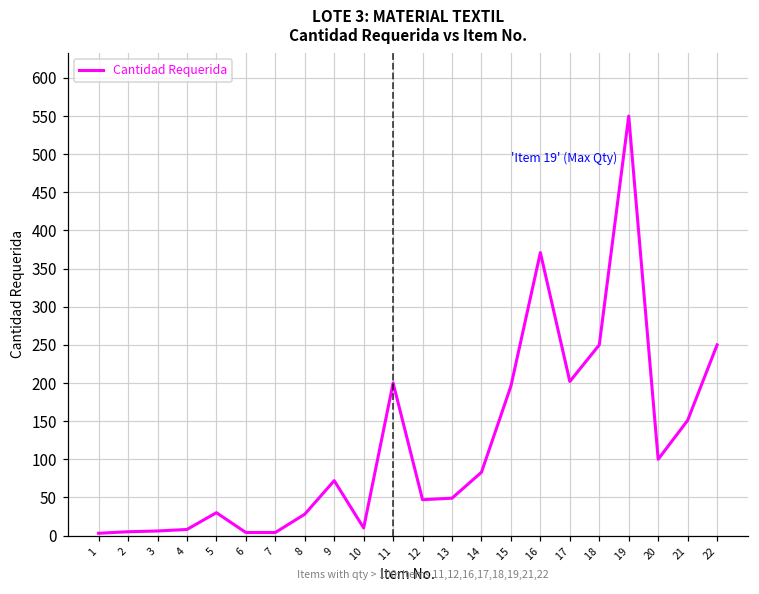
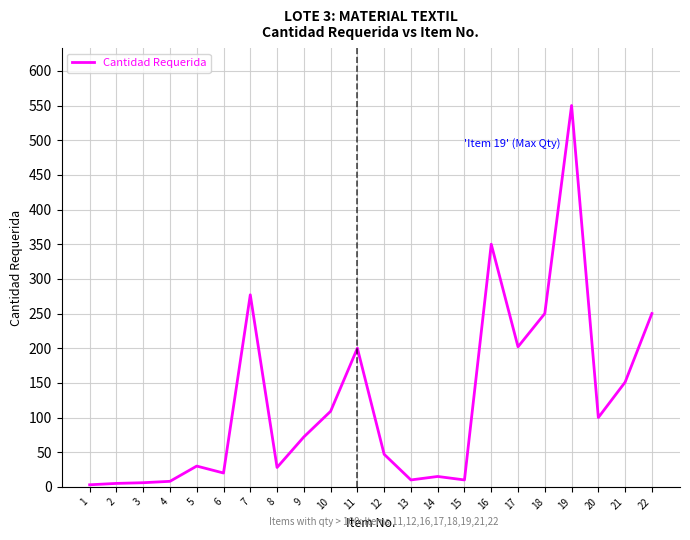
  {
    "1": 0,
    "2": 10,
    "3": 10,
    "4": 10,
    "5": 30,
-   "6": 0,
-   "7": 0,
+   "6": 20,
+   "7": 280,
    "8": 30,
    "9": 70,
-   "10": 10,
+   "10": 110,
    "11": 200,
    "12": 50,
-   "13": 50,
-   "14": 80,
-   "15": 200,
-   "16": 370,
+   "13": 10,
+   "14": 20,
+   "15": 10,
+   "16": 350,
    "17": 200,
    "18": 250,
    "19": 550,
    "20": 100,
    "21": 150,
    "22": 250
  }
